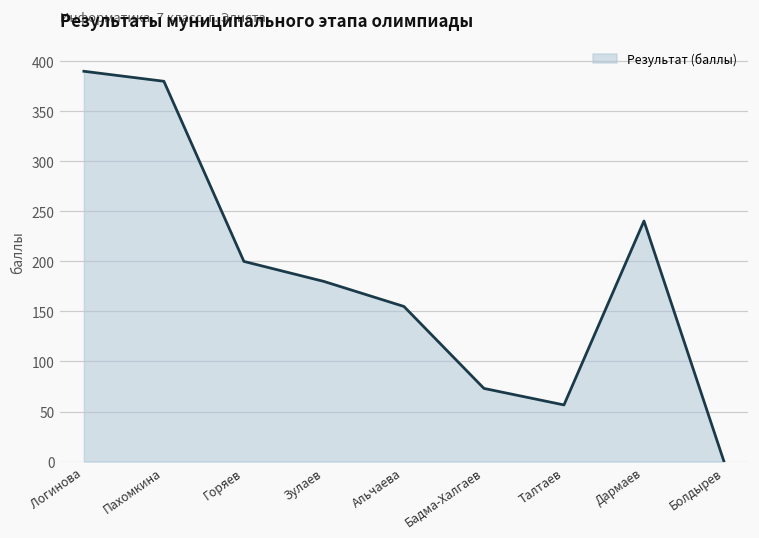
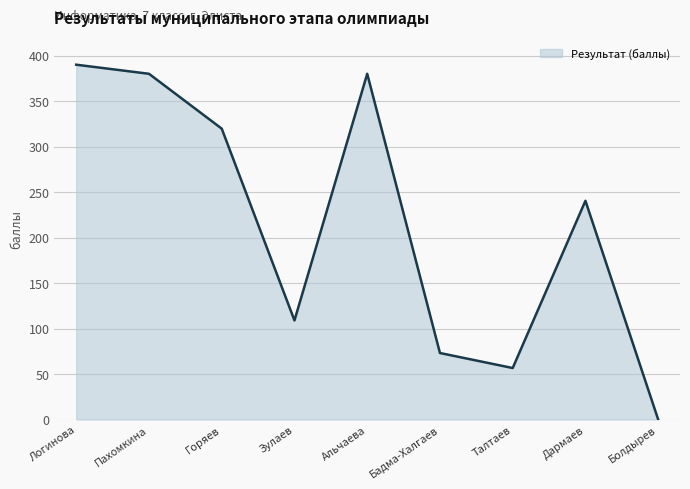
  {
    "Логинова": 390,
    "Пахомкина": 380,
-   "Горяев": 200,
-   "Зулаев": 180,
-   "Альчаева": 160,
+   "Горяев": 320,
+   "Зулаев": 110,
+   "Альчаева": 380,
    "Бадма-Халгаев": 70,
    "Талтаев": 60,
    "Дармаев": 240,
    "Болдырев": 0
  }
